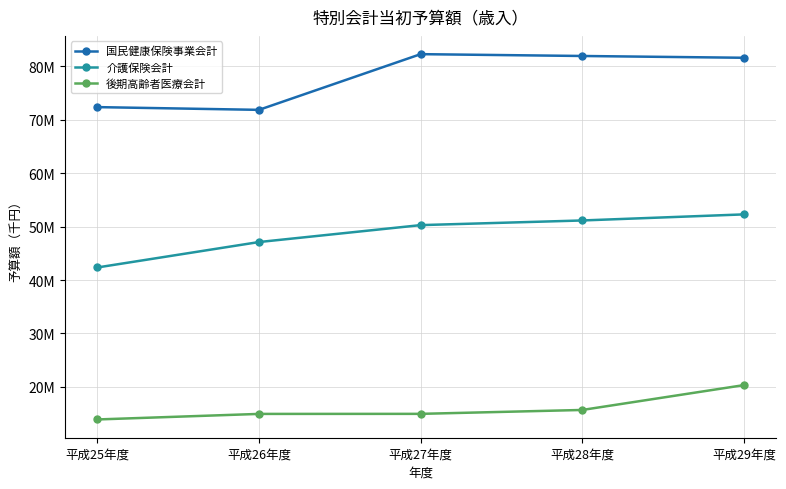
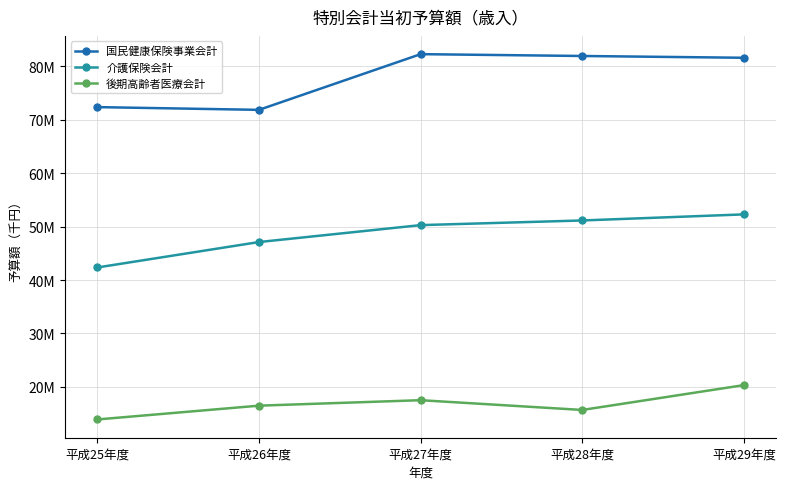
  {
    "後期高齢者医療会計": {
      "平成25年度": 14000000,
-     "平成26年度": 15000000,
-     "平成27年度": 15000000,
+     "平成26年度": 16000000,
+     "平成27年度": 18000000,
      "平成28年度": 16000000,
      "平成29年度": 20000000
    }
  }
